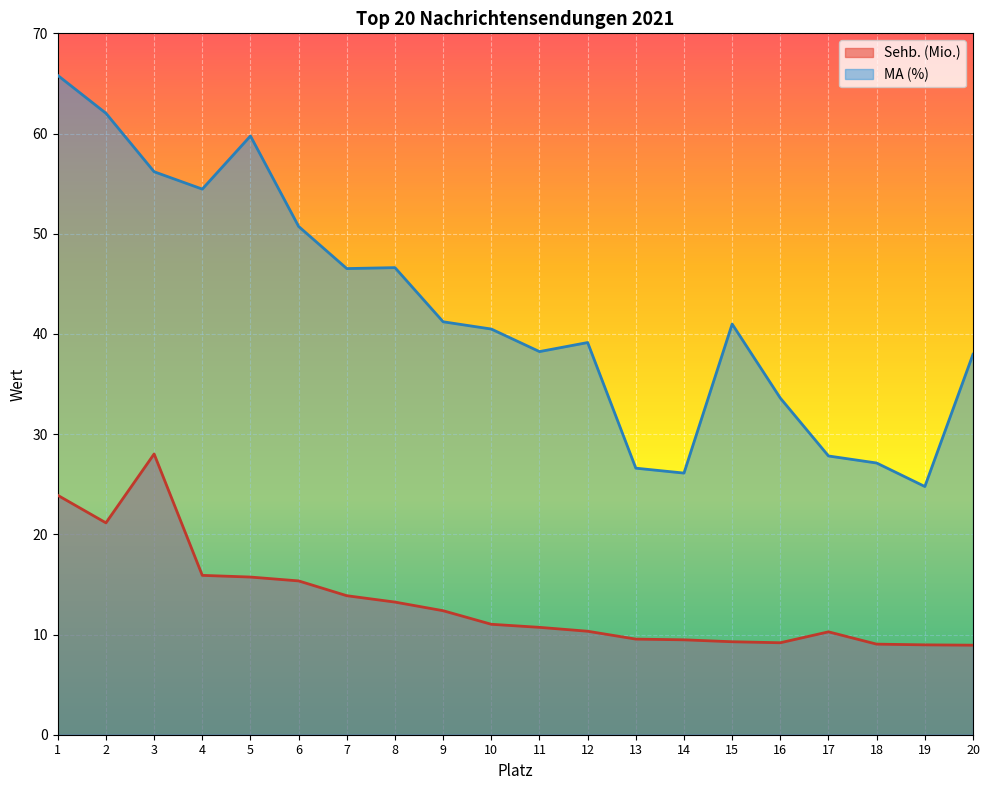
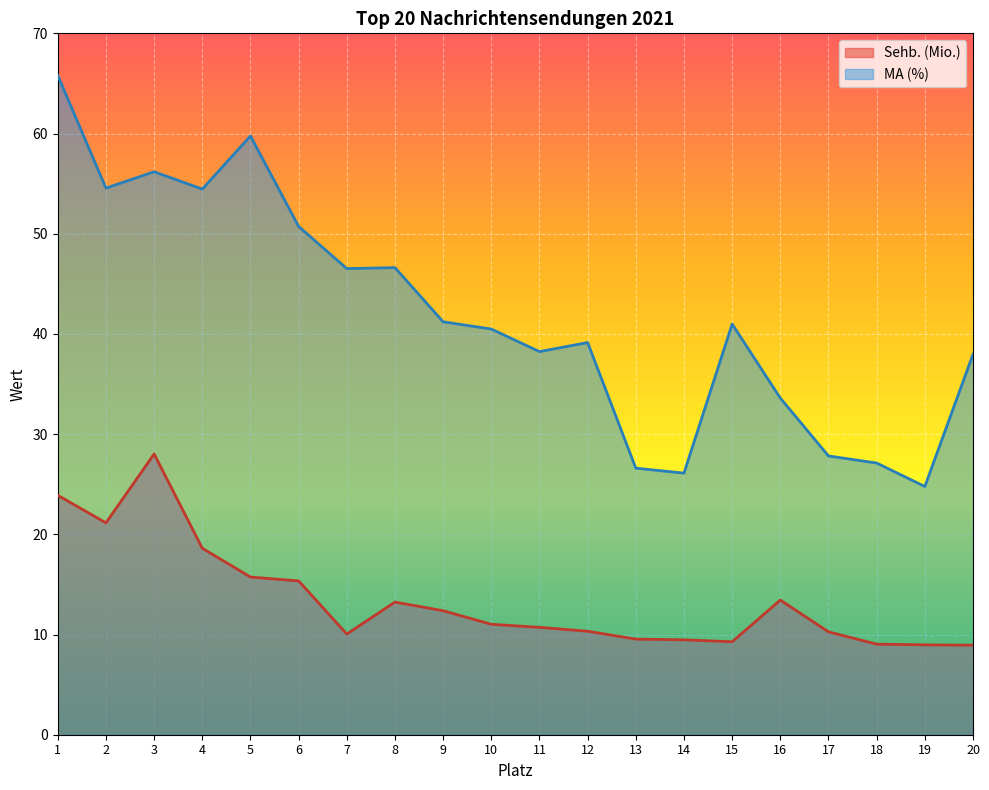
  {
    "Sehb. (Mio.)": {
      "1": 23.9,
      "2": 21.1,
      "3": 28.0,
-     "4": 15.9,
+     "4": 18.6,
      "5": 15.7,
      "6": 15.4,
-     "7": 13.9,
+     "7": 10.0,
      "8": 13.2,
      "9": 12.4,
      "10": 11.0,
      "11": 10.7,
      "12": 10.3,
      "13": 9.5,
      "14": 9.5,
      "15": 9.3,
-     "16": 9.2,
+     "16": 13.4,
      "17": 10.3,
      "18": 9.0,
      "19": 9.0,
      "20": 8.9
    },
    "MA (%)": {
      "1": 65.8,
-     "2": 62.0,
+     "2": 54.6,
      "3": 56.2,
      "4": 54.5,
      "5": 59.8,
      "6": 50.7,
      "7": 46.5,
      "8": 46.6,
      "9": 41.2,
      "10": 40.5,
      "11": 38.2,
      "12": 39.1,
      "13": 26.6,
      "14": 26.1,
      "15": 41.0,
      "16": 33.6,
      "17": 27.8,
      "18": 27.1,
      "19": 24.8,
      "20": 38.0
    }
  }
